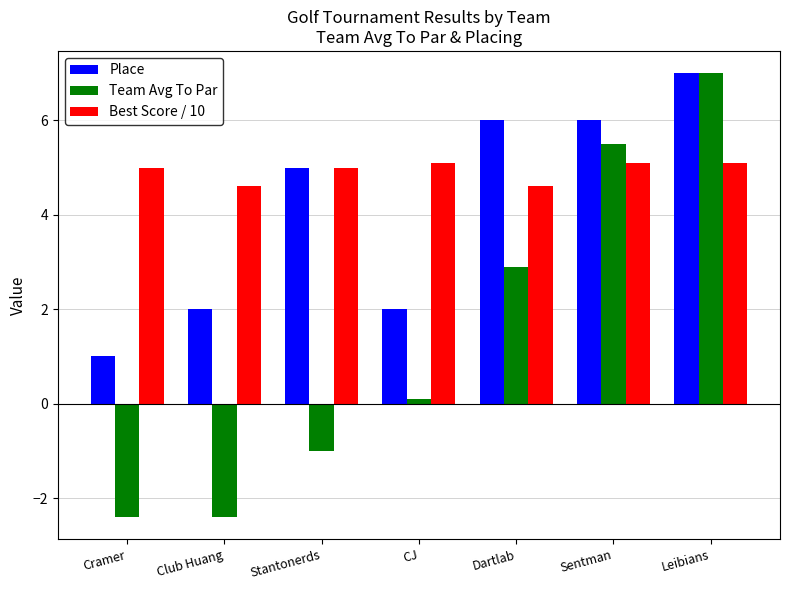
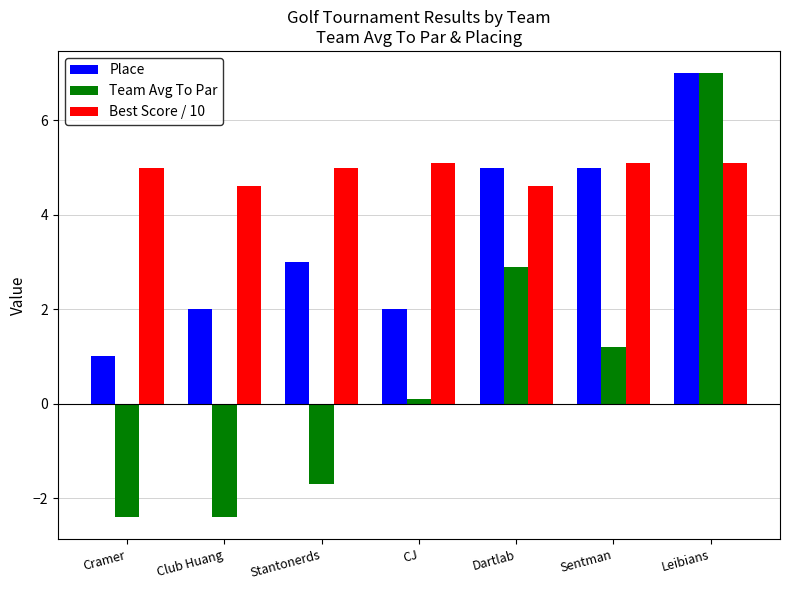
  {
    "Place": {
      "Cramer": 1,
      "Club Huang": 2,
-     "Stantonerds": 5,
+     "Stantonerds": 3,
      "CJ": 2,
-     "Dartlab": 6,
-     "Sentman": 6,
+     "Dartlab": 5,
+     "Sentman": 5,
      "Leibians": 7
    },
    "Team Avg To Par": {
      "Cramer": -2.4,
      "Club Huang": -2.4,
-     "Stantonerds": -1.0,
+     "Stantonerds": -1.7,
      "CJ": 0.1,
      "Dartlab": 2.9,
-     "Sentman": 5.5,
+     "Sentman": 1.2,
      "Leibians": 7.0
    },
    "Best Score / 10": {
      "Cramer": 5.0,
      "Club Huang": 4.6,
      "Stantonerds": 5.0,
      "CJ": 5.1,
      "Dartlab": 4.6,
      "Sentman": 5.1,
      "Leibians": 5.1
    }
  }
